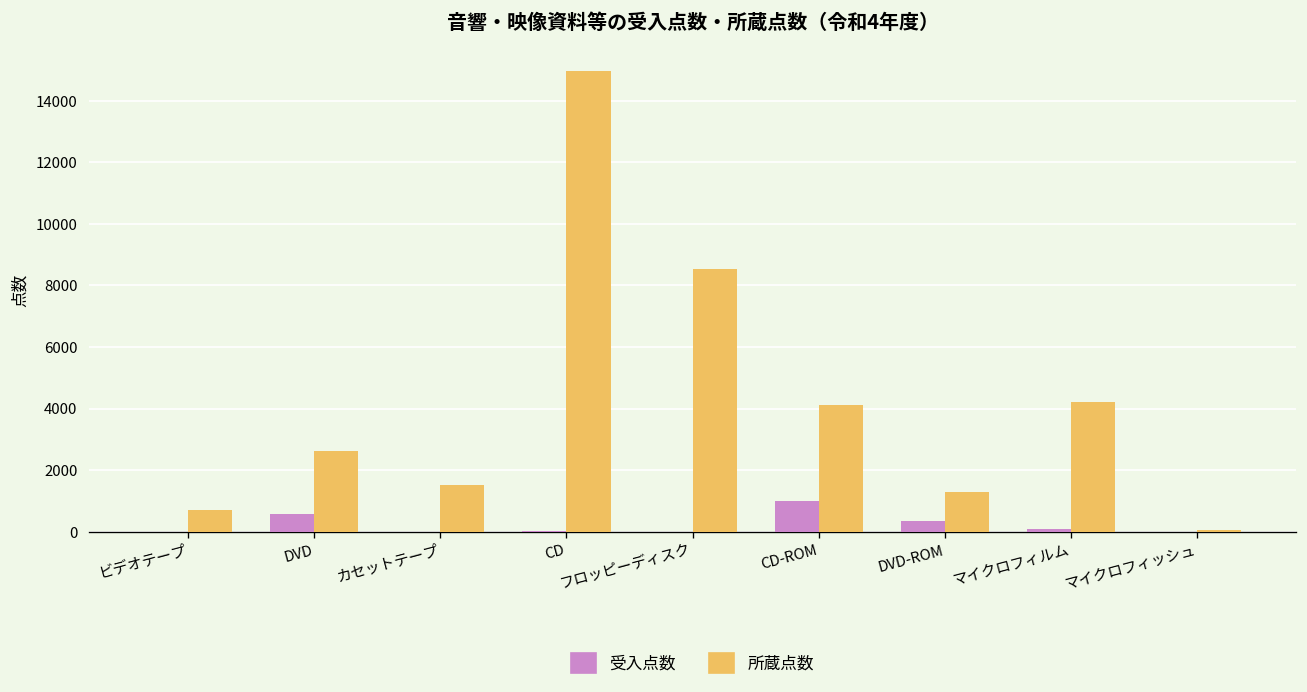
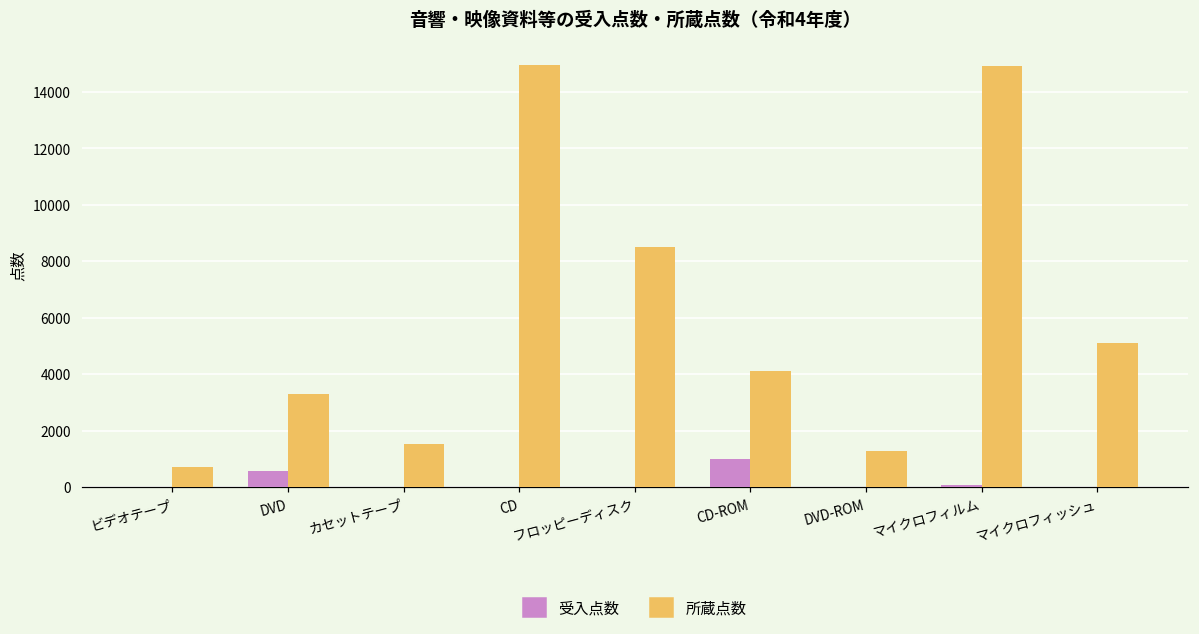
  {
    "受入点数": {
      "ビデオテープ": 0,
      "DVD": 600,
      "カセットテープ": 0,
      "フロッピーディスク": 0,
      "CD-ROM": 1000,
-     "DVD-ROM": 300,
+     "DVD-ROM": 0,
      "マイクロフィッシュ": 0
    },
    "所蔵点数": {
      "ビデオテープ": 700,
-     "DVD": 2600,
+     "DVD": 3300,
      "カセットテープ": 1500,
      "CD": 15000,
      "フロッピーディスク": 8500,
      "CD-ROM": 4100,
      "DVD-ROM": 1300,
-     "マイクロフィルム": 4200,
-     "マイクロフィッシュ": 100
+     "マイクロフィルム": 14900,
+     "マイクロフィッシュ": 5100
    }
  }
